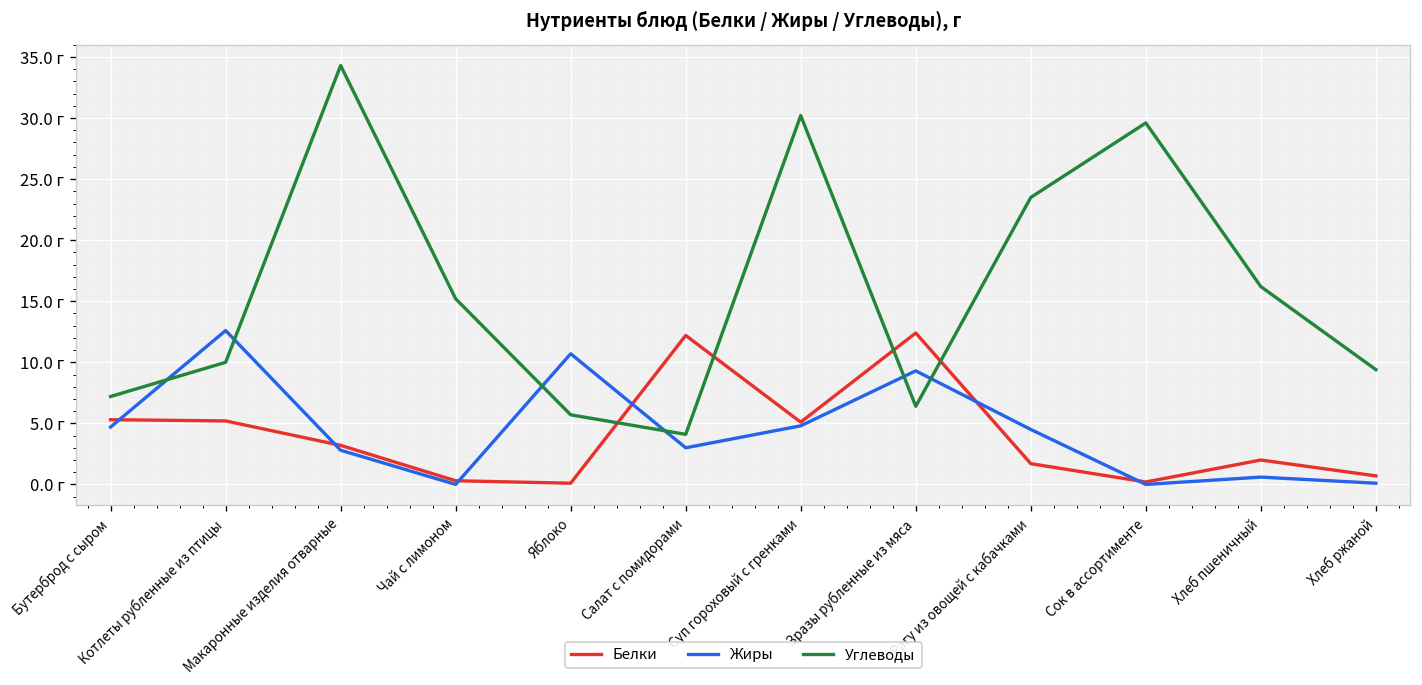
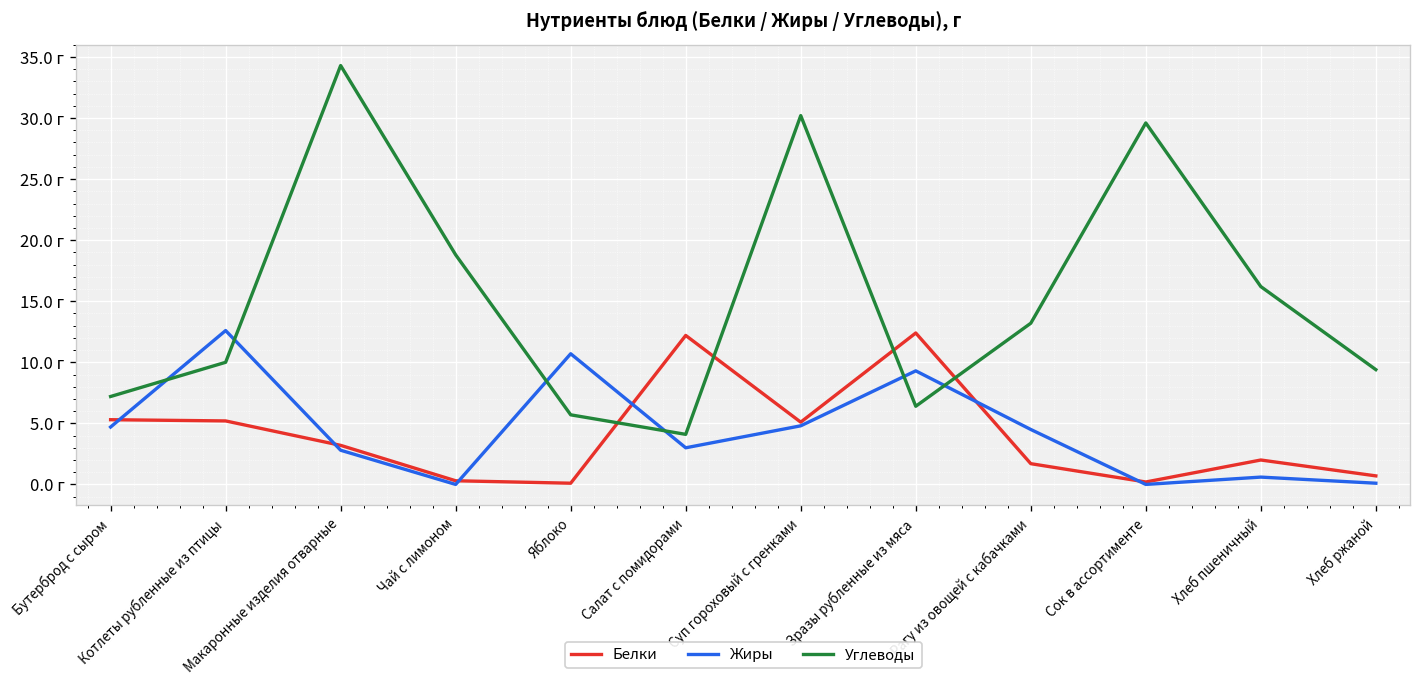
  {
    "Белки": {
      "Бутерброд с сыром": "5.3 г",
      "Котлеты рубленные из птицы": "5.2 г",
      "Макаронные изделия отварные": "3.2 г",
      "Чай с лимоном": "0.3 г",
      "Яблоко": "0.1 г",
      "Салат с помидорами": "12.2 г",
      "Суп гороховый с гренками": "5.1 г",
      "Зразы рубленные из мяса": "12.4 г",
      "Рагу из овощей с кабачками": "1.7 г",
      "Хлеб пшеничный": "2.0 г",
      "Хлеб ржаной": "0.7 г"
    },
    "Жиры": {
      "Бутерброд с сыром": "4.7 г",
      "Котлеты рубленные из птицы": "12.6 г",
      "Макаронные изделия отварные": "2.8 г",
      "Чай с лимоном": "0.0 г",
      "Яблоко": "10.7 г",
      "Салат с помидорами": "3.0 г",
      "Суп гороховый с гренками": "4.8 г",
      "Зразы рубленные из мяса": "9.3 г",
      "Рагу из овощей с кабачками": "4.5 г",
      "Хлеб пшеничный": "0.6 г",
      "Хлеб ржаной": "0.1 г"
    },
    "Углеводы": {
      "Бутерброд с сыром": "7.2 г",
      "Котлеты рубленные из птицы": "10.0 г",
      "Макаронные изделия отварные": "34.3 г",
-     "Чай с лимоном": "15.2 г",
+     "Чай с лимоном": "18.8 г",
      "Яблоко": "5.7 г",
      "Салат с помидорами": "4.1 г",
      "Суп гороховый с гренками": "30.2 г",
      "Зразы рубленные из мяса": "6.4 г",
-     "Рагу из овощей с кабачками": "23.5 г",
+     "Рагу из овощей с кабачками": "13.2 г",
      "Сок в ассортименте": "29.6 г",
      "Хлеб пшеничный": "16.2 г",
      "Хлеб ржаной": "9.4 г"
    }
  }
